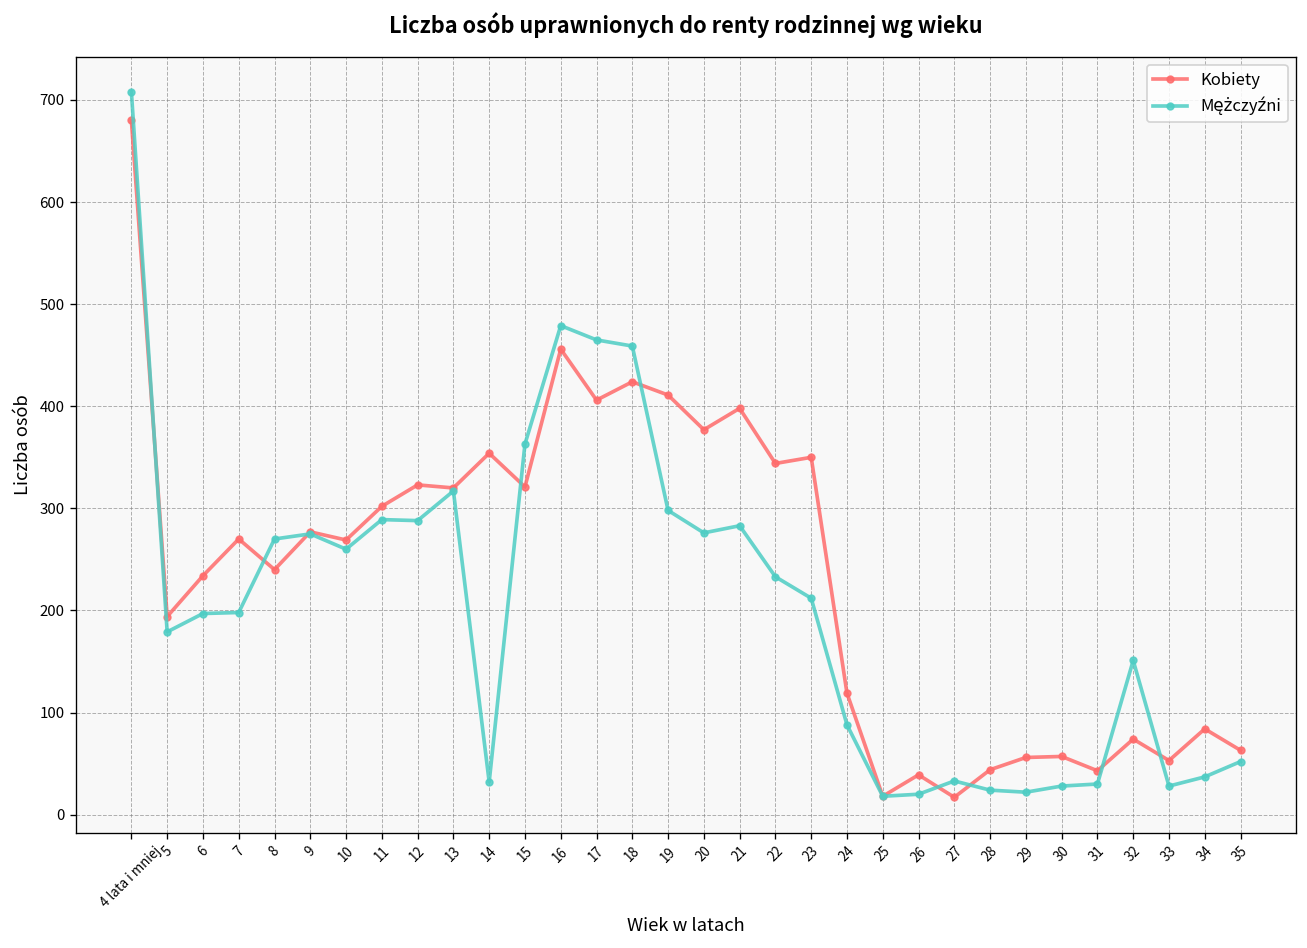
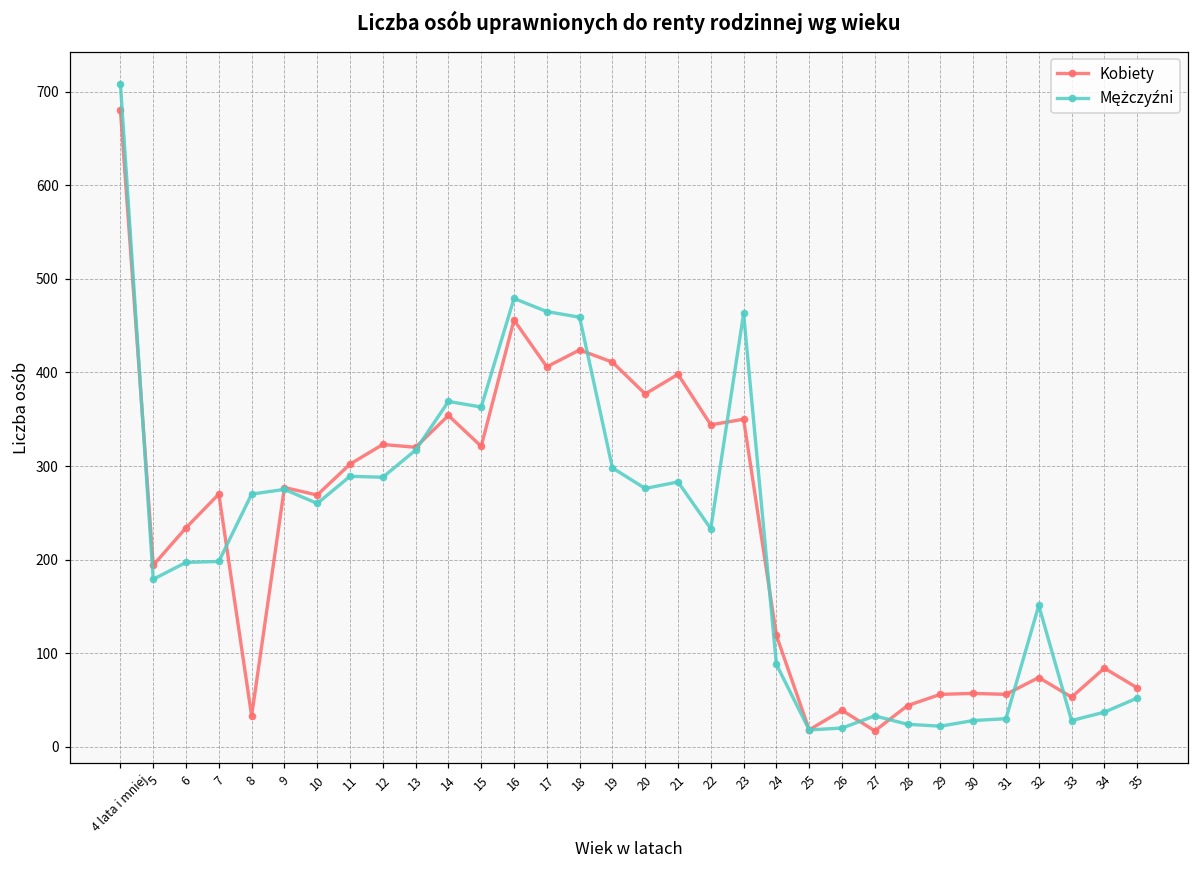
  {
    "Kobiety": {
      "4 lata i mniej": 680,
      "5": 190,
      "6": 230,
      "7": 270,
-     "8": 240,
+     "8": 30,
      "10": 270,
      "11": 300,
      "12": 320,
      "13": 320,
      "14": 350,
      "15": 320,
      "16": 460,
      "17": 410,
      "18": 420,
      "19": 410,
      "20": 380,
      "21": 400,
      "22": 340,
      "23": 350,
      "24": 120,
      "26": 40,
      "27": 20,
      "28": 40,
      "29": 60,
      "30": 60,
-     "31": 40,
+     "31": 60,
      "32": 70,
      "33": 50,
      "34": 80,
      "35": 60
    },
    "Mężczyźni": {
      "4 lata i mniej": 710,
      "5": 180,
      "6": 200,
      "7": 200,
      "8": 270,
      "10": 260,
      "11": 290,
      "12": 290,
      "13": 320,
-     "14": 30,
+     "14": 370,
      "15": 360,
      "16": 480,
      "17": 470,
      "18": 460,
      "19": 300,
      "20": 280,
      "21": 280,
      "22": 230,
-     "23": 210,
+     "23": 460,
      "24": 90,
      "26": 20,
      "27": 30,
      "28": 20,
      "29": 20,
      "30": 30,
      "31": 30,
      "32": 150,
      "33": 30,
      "34": 40,
      "35": 50
    }
  }
